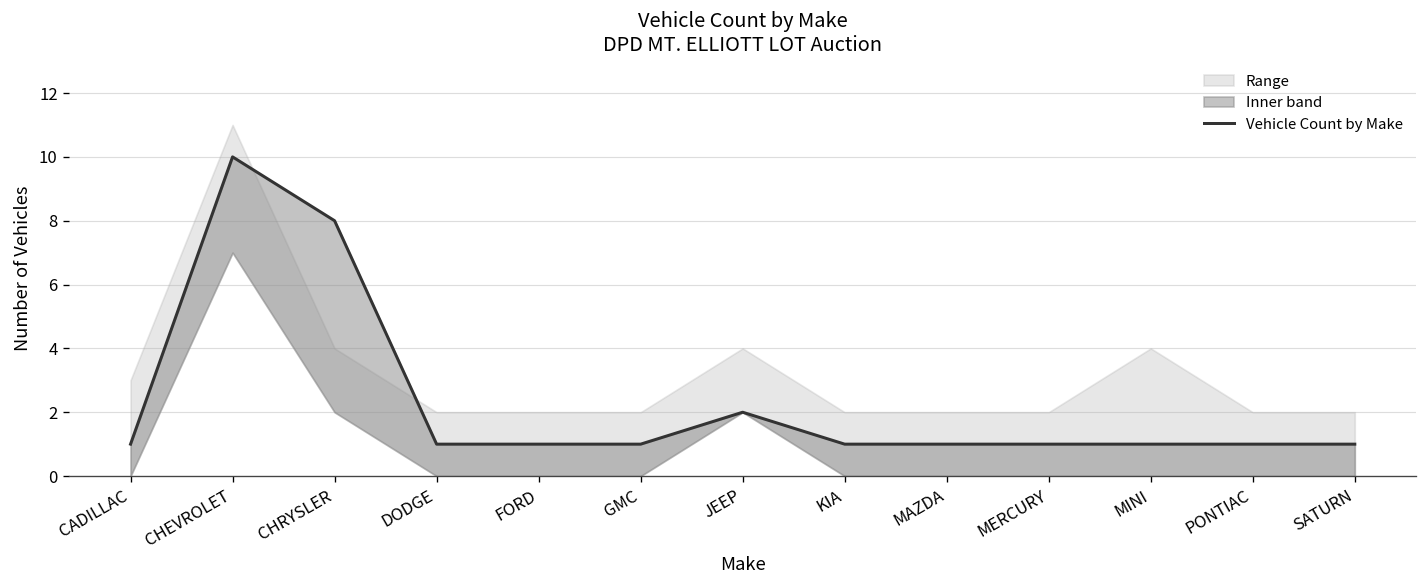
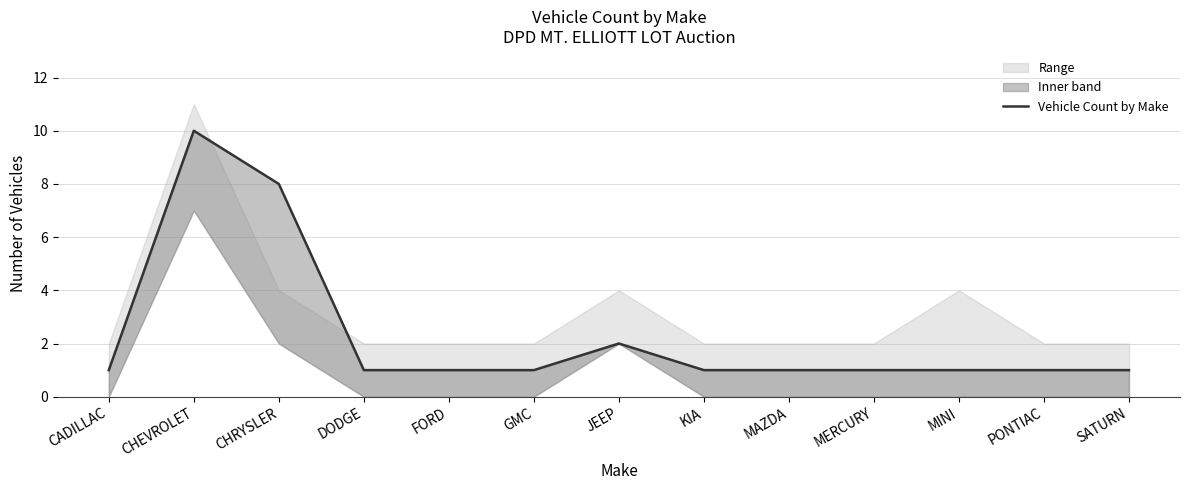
  {
    "Range": {
-     "CADILLAC": 3
+     "CADILLAC": 2
    },
    "Inner band": {
      "CADILLAC": 1,
      "CHEVROLET": 10,
      "CHRYSLER": 8,
      "DODGE": 1,
      "FORD": 1,
      "GMC": 1,
      "JEEP": 2,
      "KIA": 1,
      "MAZDA": 1,
      "MERCURY": 1,
      "MINI": 1,
      "PONTIAC": 1,
      "SATURN": 1
    }
  }
